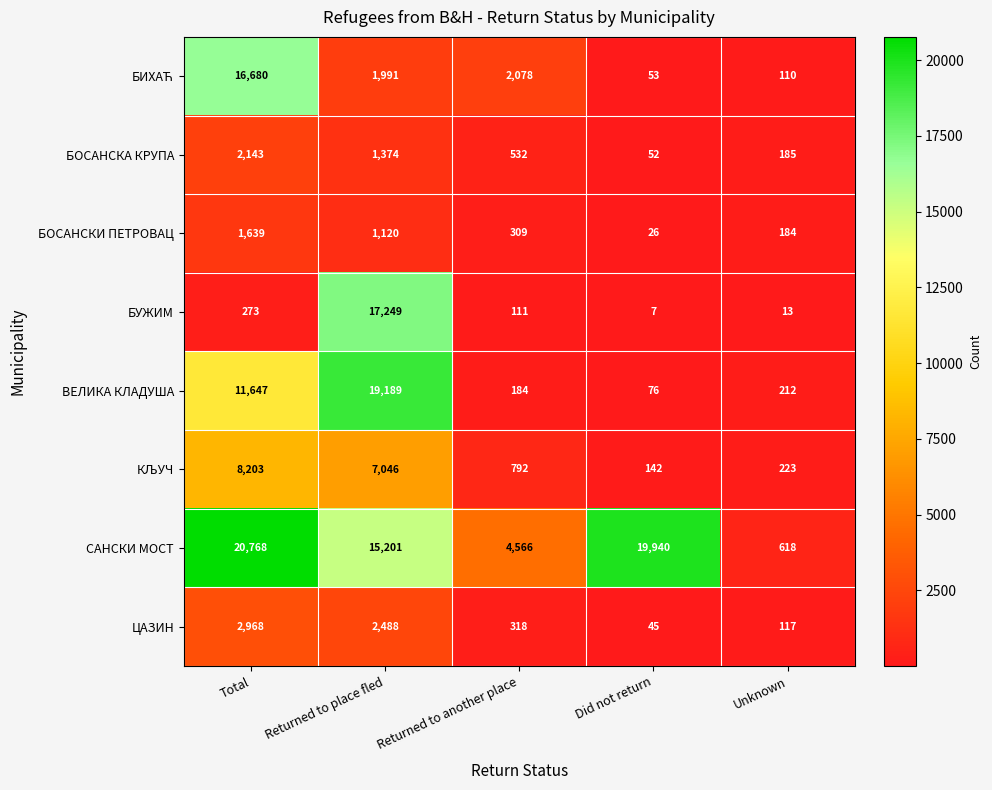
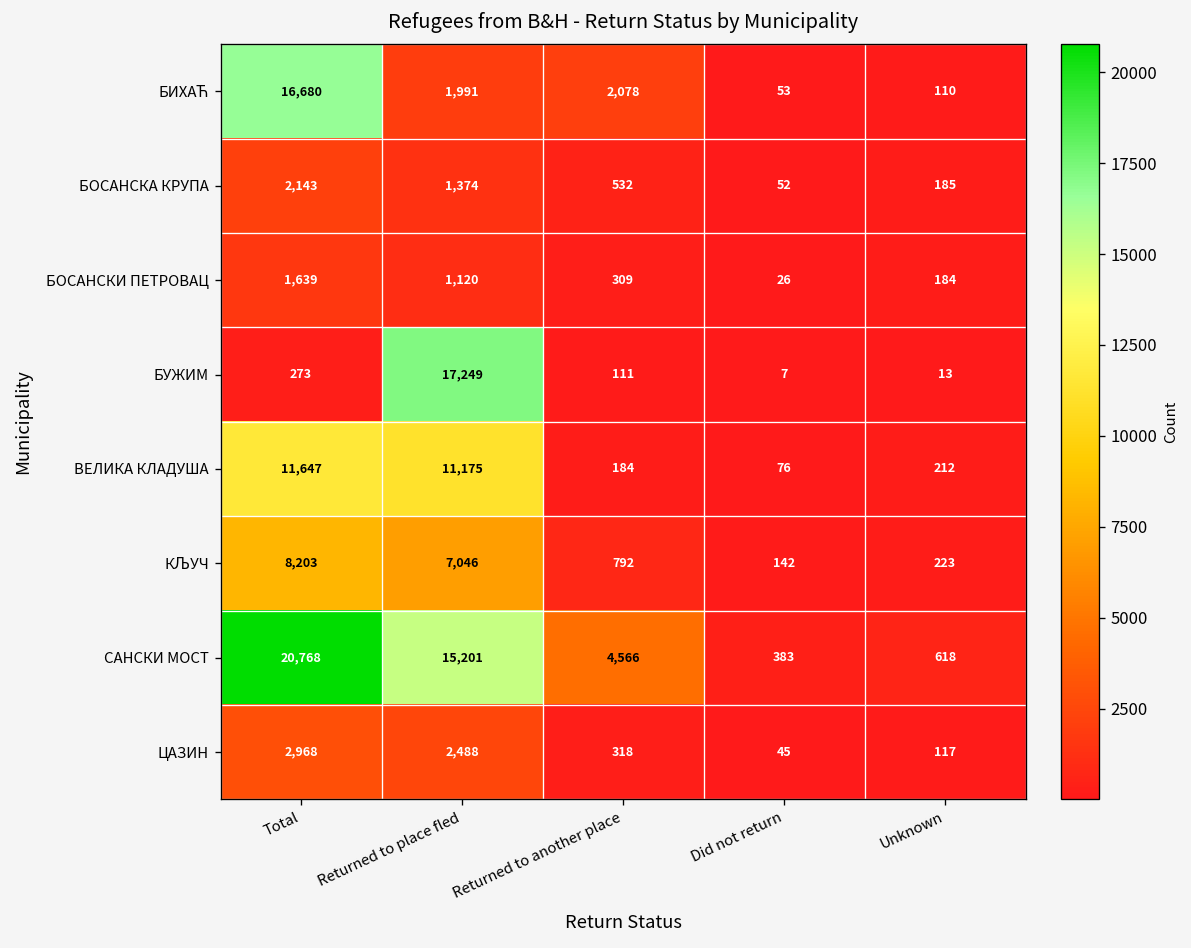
  {
    "БИХАЋ": {
      "Total": "16,680",
      "Returned to place fled": "1,991",
      "Returned to another place": "2,078",
      "Did not return": "53",
      "Unknown": "110"
    },
    "БОСАНСКА КРУПА": {
      "Total": "2,143",
      "Returned to place fled": "1,374",
      "Returned to another place": "532",
      "Did not return": "52",
      "Unknown": "185"
    },
    "БОСАНСКИ ПЕТРОВАЦ": {
      "Total": "1,639",
      "Returned to place fled": "1,120",
      "Returned to another place": "309",
      "Did not return": "26",
      "Unknown": "184"
    },
    "БУЖИМ": {
      "Total": "273",
      "Returned to place fled": "17,249",
      "Returned to another place": "111",
      "Did not return": "7",
      "Unknown": "13"
    },
    "ВЕЛИКА КЛАДУША": {
      "Total": "11,647",
-     "Returned to place fled": "19,189",
+     "Returned to place fled": "11,175",
      "Returned to another place": "184",
      "Did not return": "76",
      "Unknown": "212"
    },
    "КЉУЧ": {
      "Total": "8,203",
      "Returned to place fled": "7,046",
      "Returned to another place": "792",
      "Did not return": "142",
      "Unknown": "223"
    },
    "САНСКИ МОСТ": {
      "Total": "20,768",
      "Returned to place fled": "15,201",
      "Returned to another place": "4,566",
-     "Did not return": "19,940",
+     "Did not return": "383",
      "Unknown": "618"
    },
    "ЦАЗИН": {
      "Total": "2,968",
      "Returned to place fled": "2,488",
      "Returned to another place": "318",
      "Did not return": "45",
      "Unknown": "117"
    }
  }
